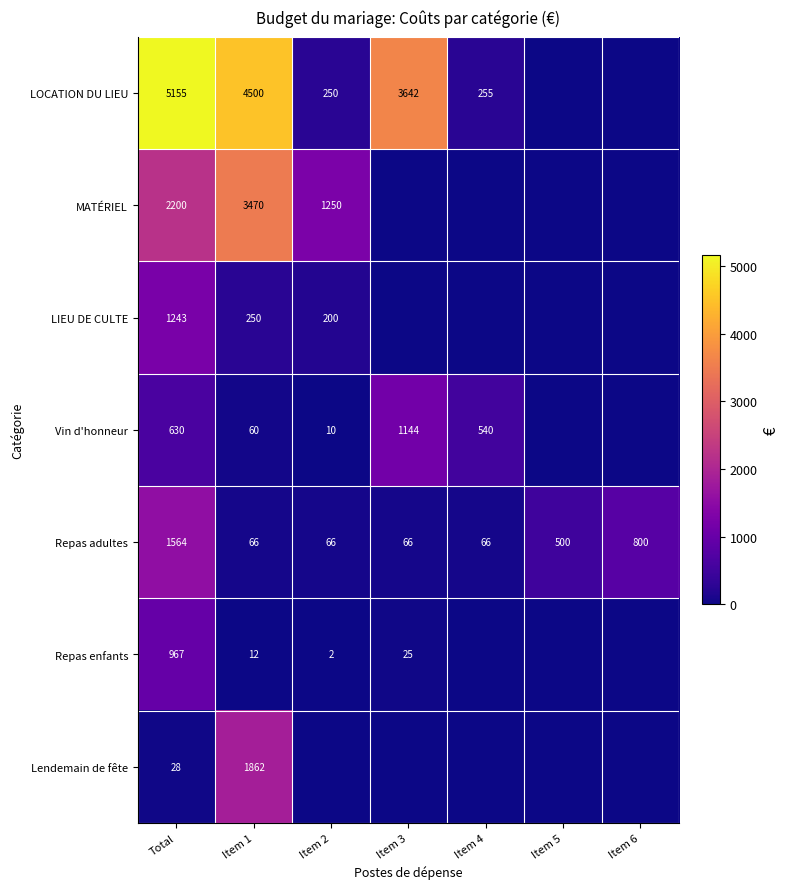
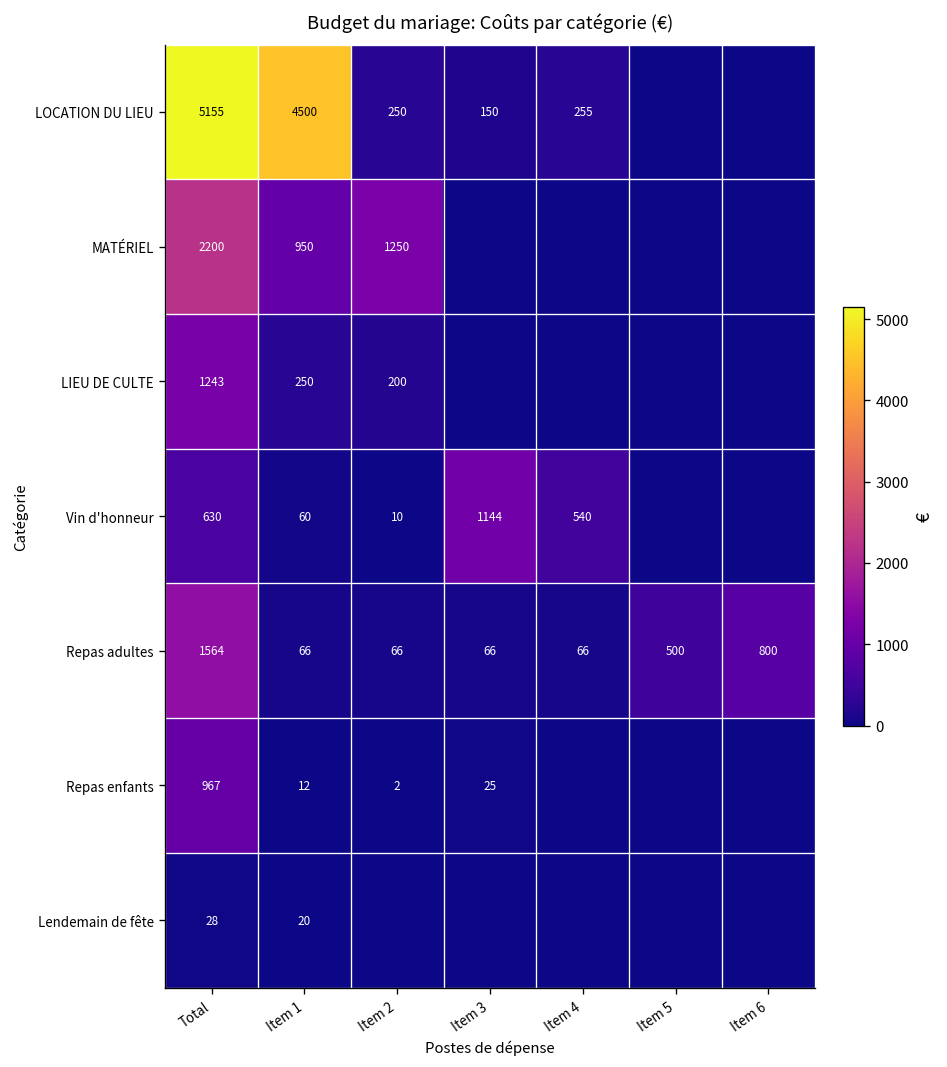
  {
    "LOCATION DU LIEU": {
      "Total": 5155,
      "Item 1": 4500,
      "Item 2": 250,
-     "Item 3": 3642,
+     "Item 3": 150,
      "Item 4": 255
    },
    "MATÉRIEL": {
      "Total": 2200,
-     "Item 1": 3470,
+     "Item 1": 950,
      "Item 2": 1250
    },
    "LIEU DE CULTE": {
      "Total": 1243,
      "Item 1": 250,
      "Item 2": 200
    },
    "Vin d'honneur": {
      "Total": 630,
      "Item 1": 60,
      "Item 2": 10,
      "Item 3": 1144,
      "Item 4": 540
    },
    "Repas adultes": {
      "Total": 1564,
      "Item 1": 66,
      "Item 2": 66,
      "Item 3": 66,
      "Item 4": 66,
      "Item 5": 500,
      "Item 6": 800
    },
    "Repas enfants": {
      "Total": 967,
      "Item 1": 12,
      "Item 2": 2,
      "Item 3": 25
    },
    "Lendemain de fête": {
      "Total": 28,
-     "Item 1": 1862
+     "Item 1": 20
    }
  }
